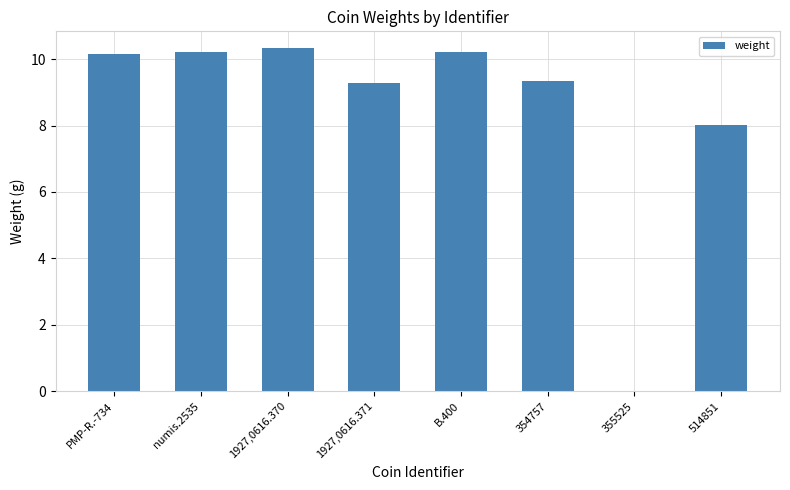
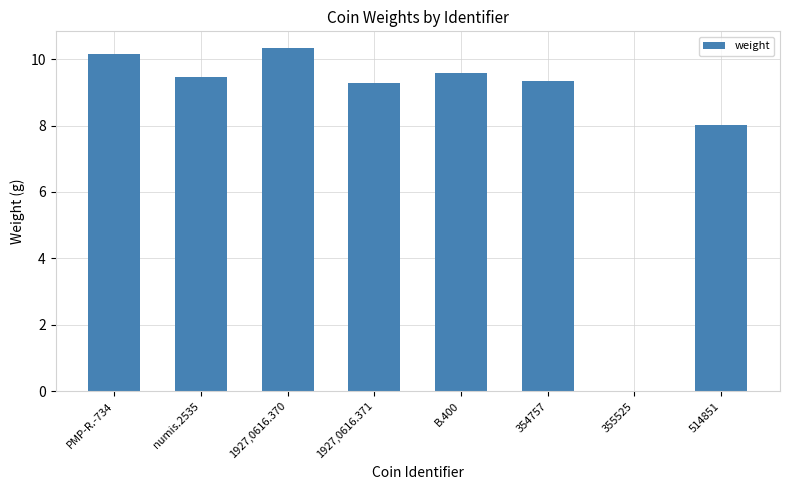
  {
    "PMP-R.-734": 10.2,
-   "numis.2535": 10.2,
+   "numis.2535": 9.5,
    "1927,0616.370": 10.3,
    "1927,0616.371": 9.3,
-   "B.400": 10.2,
+   "B.400": 9.6,
    "354757": 9.3,
    "355525": 0.0,
    "514851": 8.0
  }
